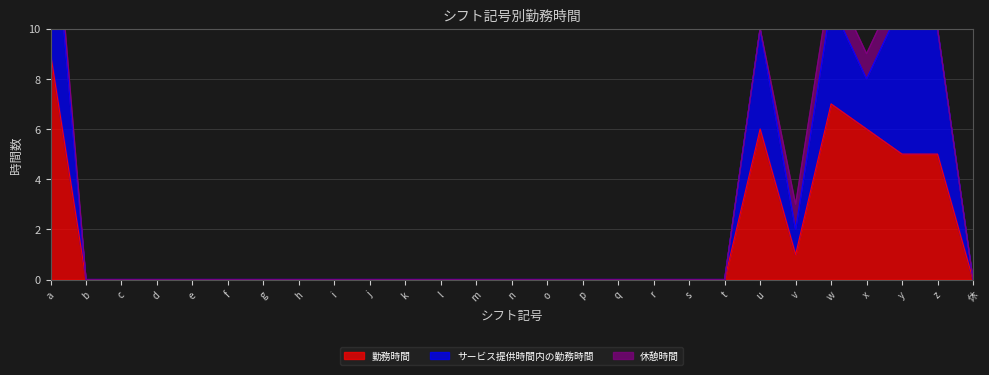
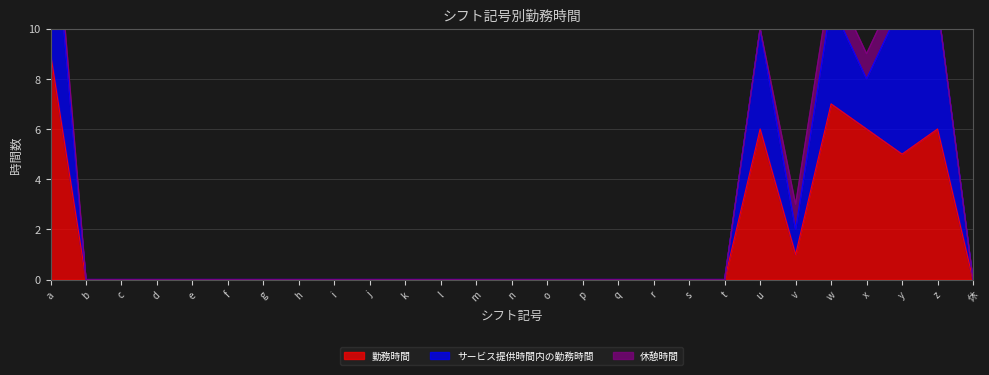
  {
    "勤務時間": {
      "a": 9,
      "u": 6,
      "v": 1,
      "w": 7,
      "x": 6,
      "y": 5,
-     "z": 5
+     "z": 6
    },
    "サービス提供時間内の勤務時間": {
      "v": 1,
      "x": 2
    },
    "休憩時間": {
      "v": 1,
      "x": 1
    }
  }
